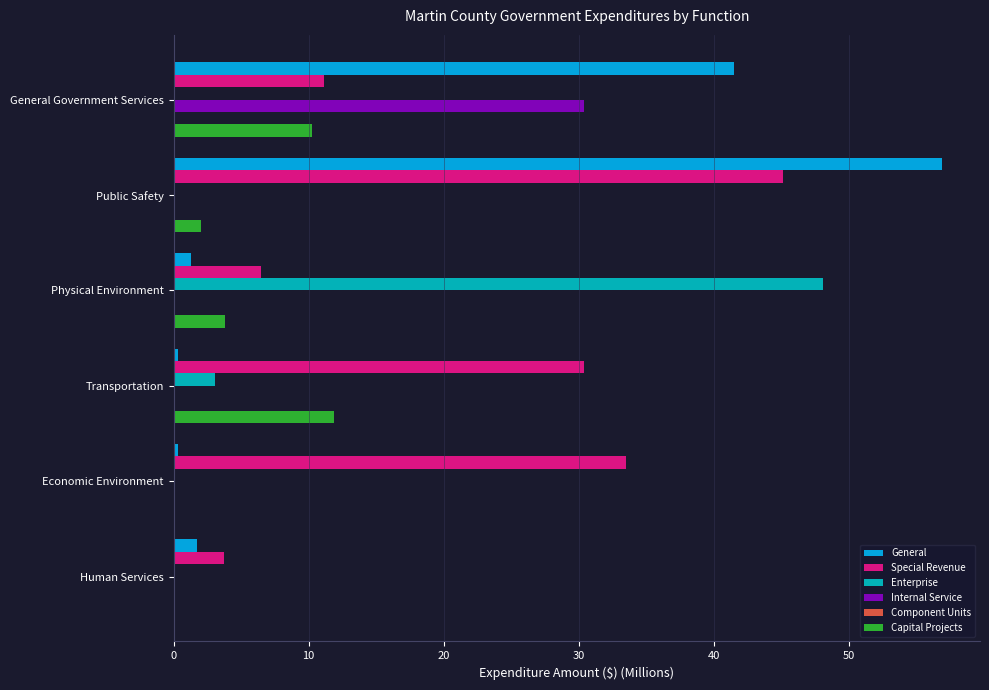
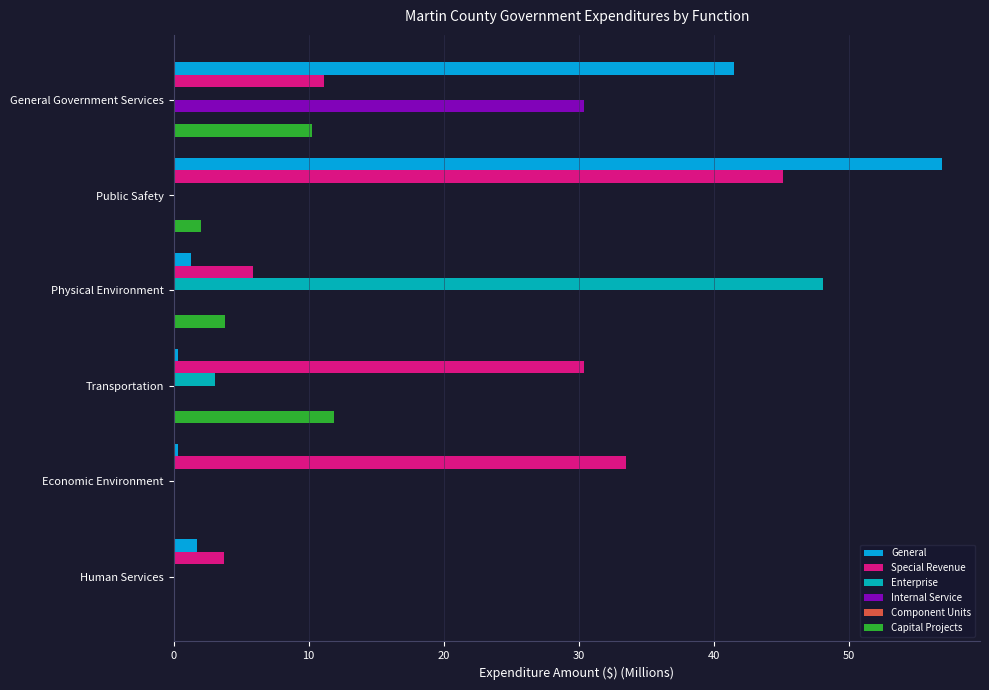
  {
    "Special Revenue": {
      "General Government Services": 11.1,
      "Public Safety": 45.1,
-     "Physical Environment": 6.5,
+     "Physical Environment": 5.9,
      "Transportation": 30.4,
      "Economic Environment": 33.5,
      "Human Services": 3.8
    },
    "Internal Service": {
      "General Government Services": 30.4,
      "Public Safety": 0.0,
      "Physical Environment": 0.0,
      "Transportation": 0.0,
      "Economic Environment": 0.0,
      "Human Services": 0.0
    },
    "Component Units": {
      "General Government Services": 0.0,
      "Public Safety": 0.0,
      "Physical Environment": 0.0,
      "Transportation": 0.0,
      "Economic Environment": 0.0,
      "Human Services": 0.0
    },
    "Capital Projects": {
      "General Government Services": 10.3,
      "Public Safety": 2.0,
      "Physical Environment": 3.8,
      "Transportation": 11.9,
      "Human Services": 0.0
    }
  }
